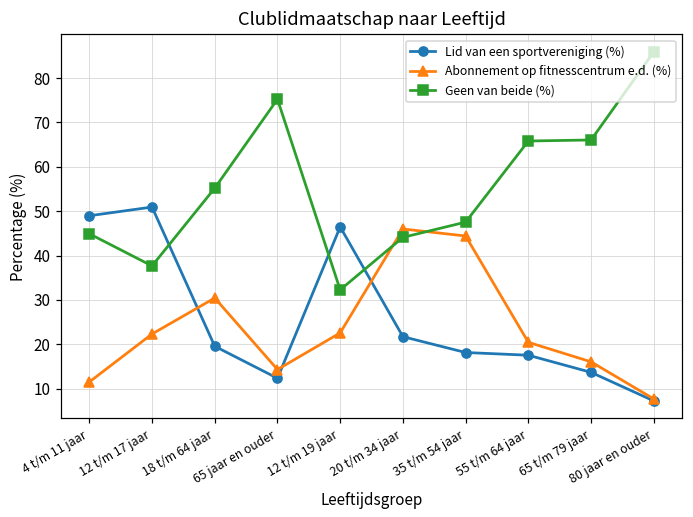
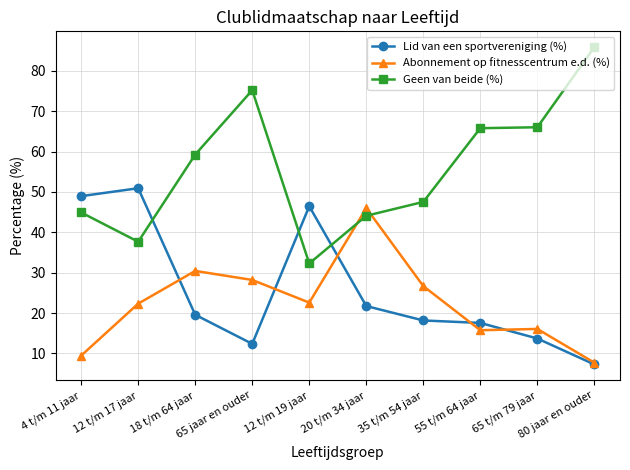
  {
    "Lid van een sportvereniging (%)": {
      "4 t/m 11 jaar": 49,
      "12 t/m 17 jaar": 51,
      "18 t/m 64 jaar": 20,
      "65 jaar en ouder": 12,
      "12 t/m 19 jaar": 46,
      "20 t/m 34 jaar": 22,
      "35 t/m 54 jaar": 18,
      "55 t/m 64 jaar": 18,
      "65 t/m 79 jaar": 14
    },
    "Abonnement op fitnesscentrum e.d. (%)": {
-     "4 t/m 11 jaar": 12,
+     "4 t/m 11 jaar": 9,
      "12 t/m 17 jaar": 22,
      "18 t/m 64 jaar": 30,
-     "65 jaar en ouder": 14,
+     "65 jaar en ouder": 28,
      "12 t/m 19 jaar": 23,
      "20 t/m 34 jaar": 46,
-     "35 t/m 54 jaar": 44,
-     "55 t/m 64 jaar": 20,
+     "35 t/m 54 jaar": 27,
+     "55 t/m 64 jaar": 16,
      "65 t/m 79 jaar": 16
    },
    "Geen van beide (%)": {
      "4 t/m 11 jaar": 45,
      "12 t/m 17 jaar": 38,
-     "18 t/m 64 jaar": 55,
+     "18 t/m 64 jaar": 59,
      "65 jaar en ouder": 75,
      "12 t/m 19 jaar": 32,
      "20 t/m 34 jaar": 44,
      "35 t/m 54 jaar": 48,
      "55 t/m 64 jaar": 66,
      "65 t/m 79 jaar": 66
    }
  }
